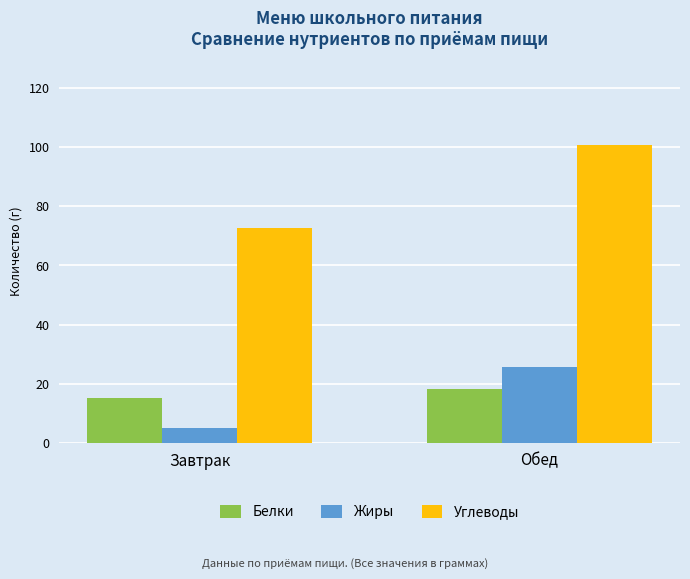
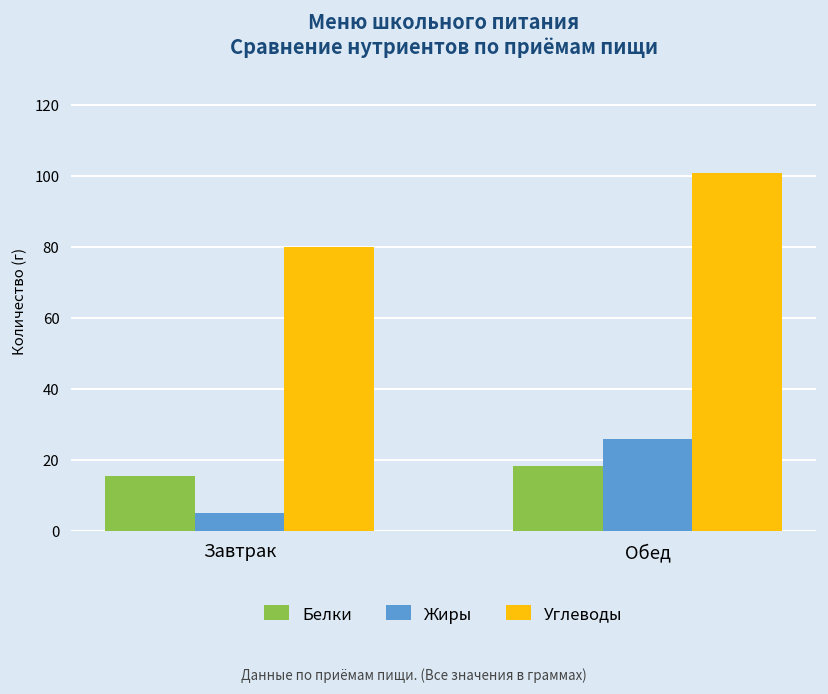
  {
    "Белки": {
      "Завтрак": 15,
      "Обед": 18
    },
    "Жиры": {
      "Завтрак": 5,
      "Обед": 26
    },
    "Углеводы": {
-     "Завтрак": 73,
+     "Завтрак": 80,
      "Обед": 101
    }
  }
